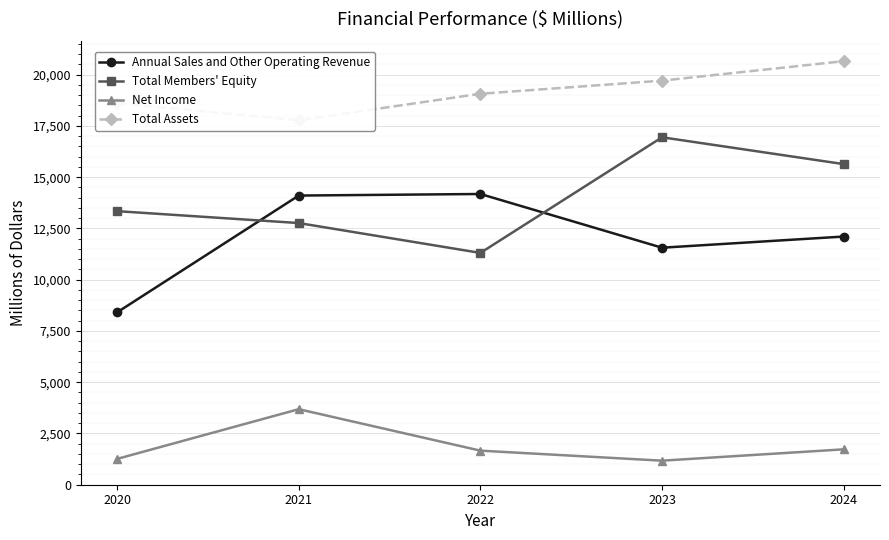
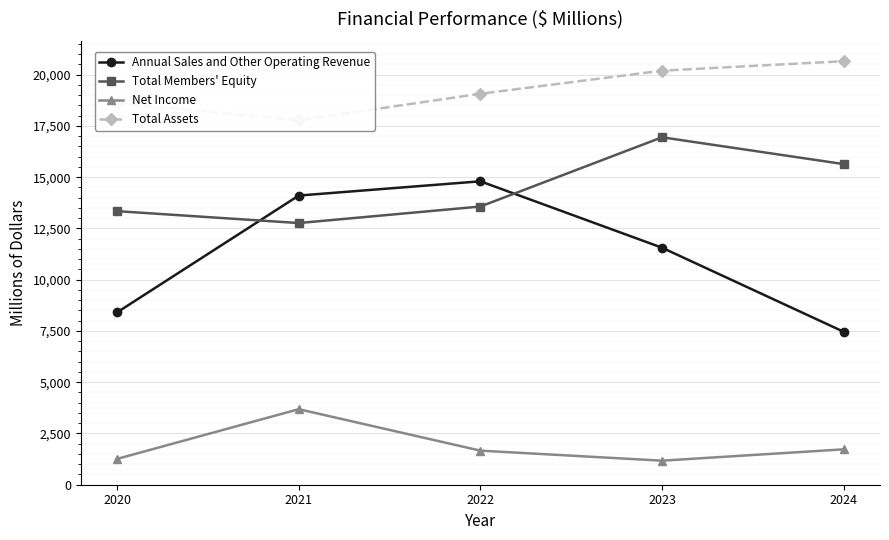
  {
    "Annual Sales and Other Operating Revenue": {
      "2020": "8,400",
      "2021": "14,100",
-     "2022": "14,200",
+     "2022": "14,800",
      "2023": "11,600",
-     "2024": "12,100"
+     "2024": "7,500"
    },
    "Total Members' Equity": {
      "2020": "13,300",
      "2021": "12,800",
-     "2022": "11,300",
+     "2022": "13,600",
      "2023": "16,900",
      "2024": "15,600"
    },
    "Net Income": {
      "2020": "1,300",
      "2021": "3,700",
      "2022": "1,700",
      "2023": "1,200",
      "2024": "1,700"
    },
    "Total Assets": {
      "2022": "19,100",
-     "2023": "19,700",
+     "2023": "20,200",
      "2024": "20,700"
    }
  }
